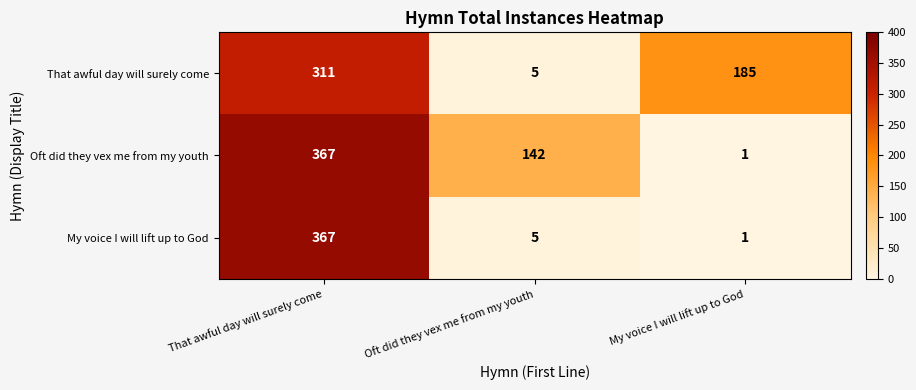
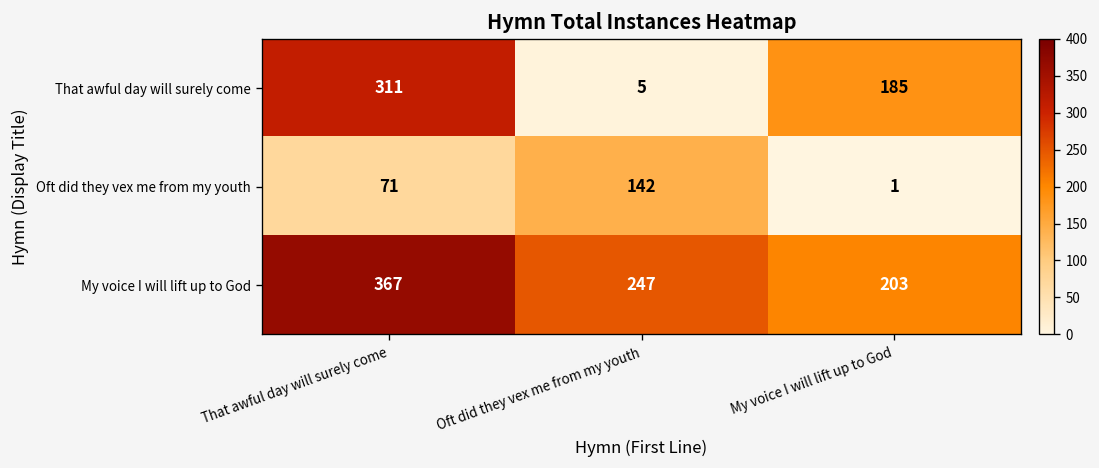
  {
    "That awful day will surely come": {
      "That awful day will surely come": 311,
      "Oft did they vex me from my youth": 5,
      "My voice I will lift up to God": 185
    },
    "Oft did they vex me from my youth": {
-     "That awful day will surely come": 367,
+     "That awful day will surely come": 71,
      "Oft did they vex me from my youth": 142,
      "My voice I will lift up to God": 1
    },
    "My voice I will lift up to God": {
      "That awful day will surely come": 367,
-     "Oft did they vex me from my youth": 5,
-     "My voice I will lift up to God": 1
+     "Oft did they vex me from my youth": 247,
+     "My voice I will lift up to God": 203
    }
  }
